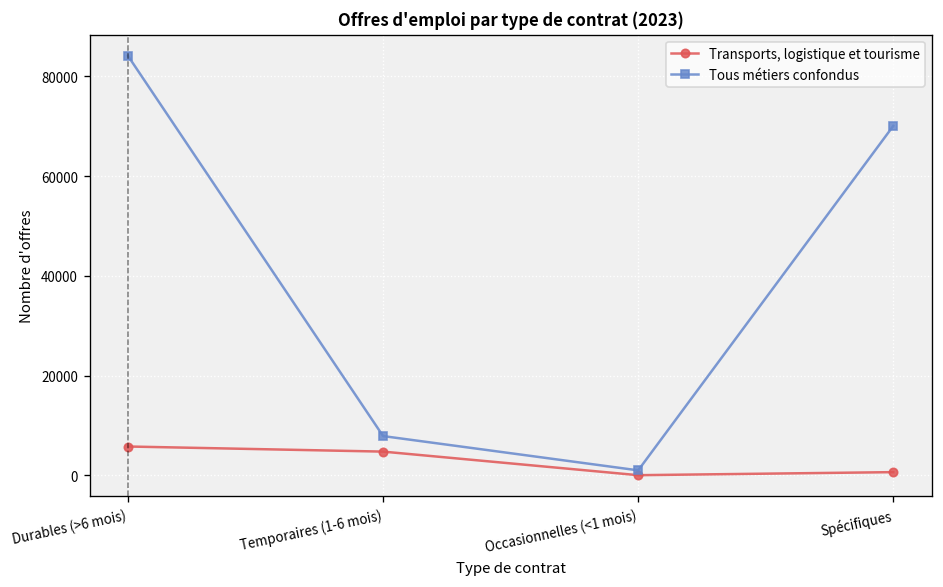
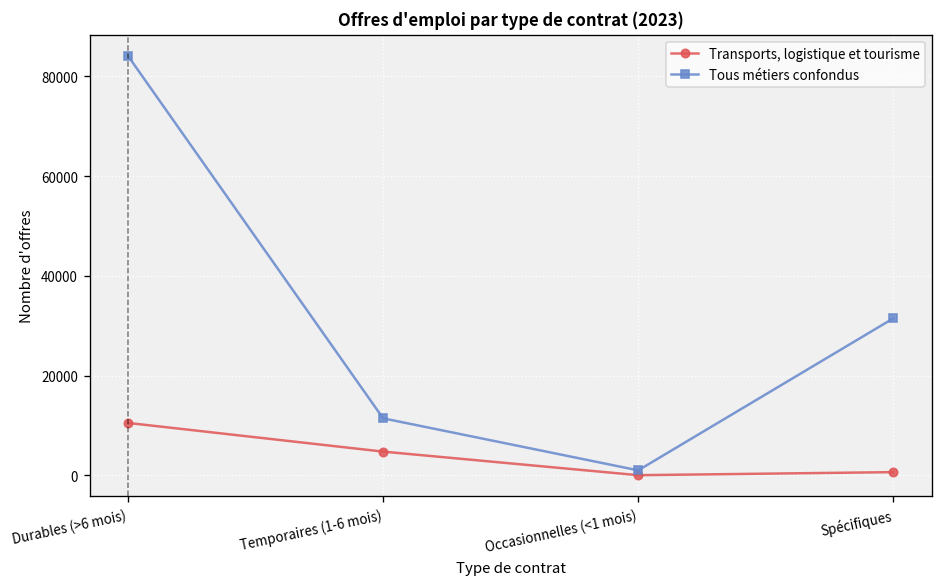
  {
    "Transports, logistique et tourisme": {
-     "Durables (>6 mois)": 6000,
+     "Durables (>6 mois)": 11000,
      "Temporaires (1-6 mois)": 5000,
      "Occasionnelles (<1 mois)": 0,
      "Spécifiques": 1000
    },
    "Tous métiers confondus": {
      "Durables (>6 mois)": 84000,
-     "Temporaires (1-6 mois)": 8000,
+     "Temporaires (1-6 mois)": 11000,
      "Occasionnelles (<1 mois)": 1000,
-     "Spécifiques": 70000
+     "Spécifiques": 31000
    }
  }
